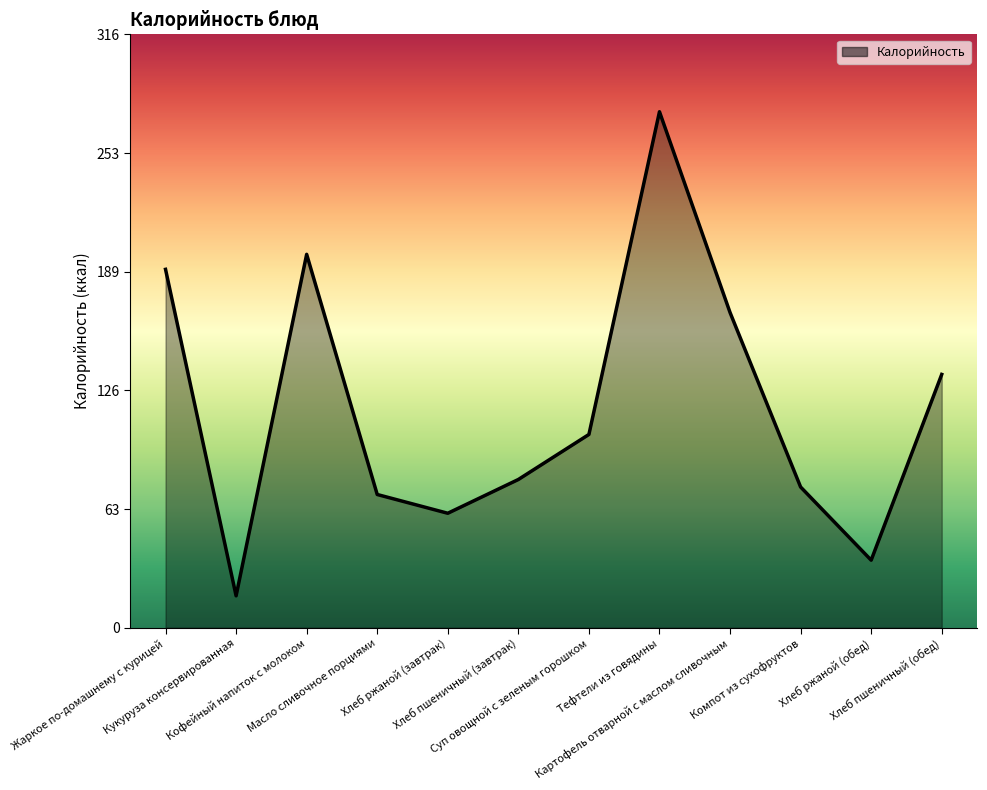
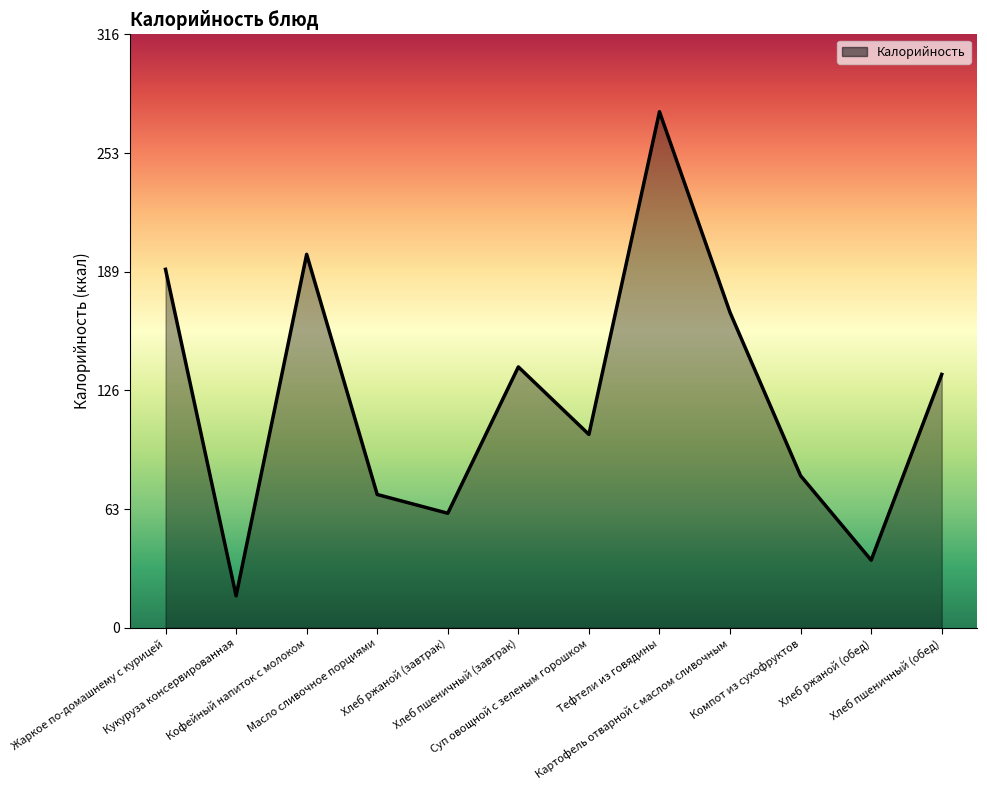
  {
    "Жаркое по-домашнему с курицей": 191,
    "Кукуруза консервированная": 17,
    "Кофейный напиток с молоком": 199,
    "Масло сливочное порциями": 71,
    "Хлеб ржаной (завтрак)": 61,
-   "Хлеб пшеничный (завтрак)": 79,
+   "Хлеб пшеничный (завтрак)": 139,
    "Суп овощной с зеленым горошком": 103,
    "Тефтели из говядины": 275,
    "Картофель отварной с маслом сливочным": 168,
-   "Компот из сухофруктов": 75,
+   "Компот из сухофруктов": 81,
    "Хлеб ржаной (обед)": 36,
    "Хлеб пшеничный (обед)": 135
  }
